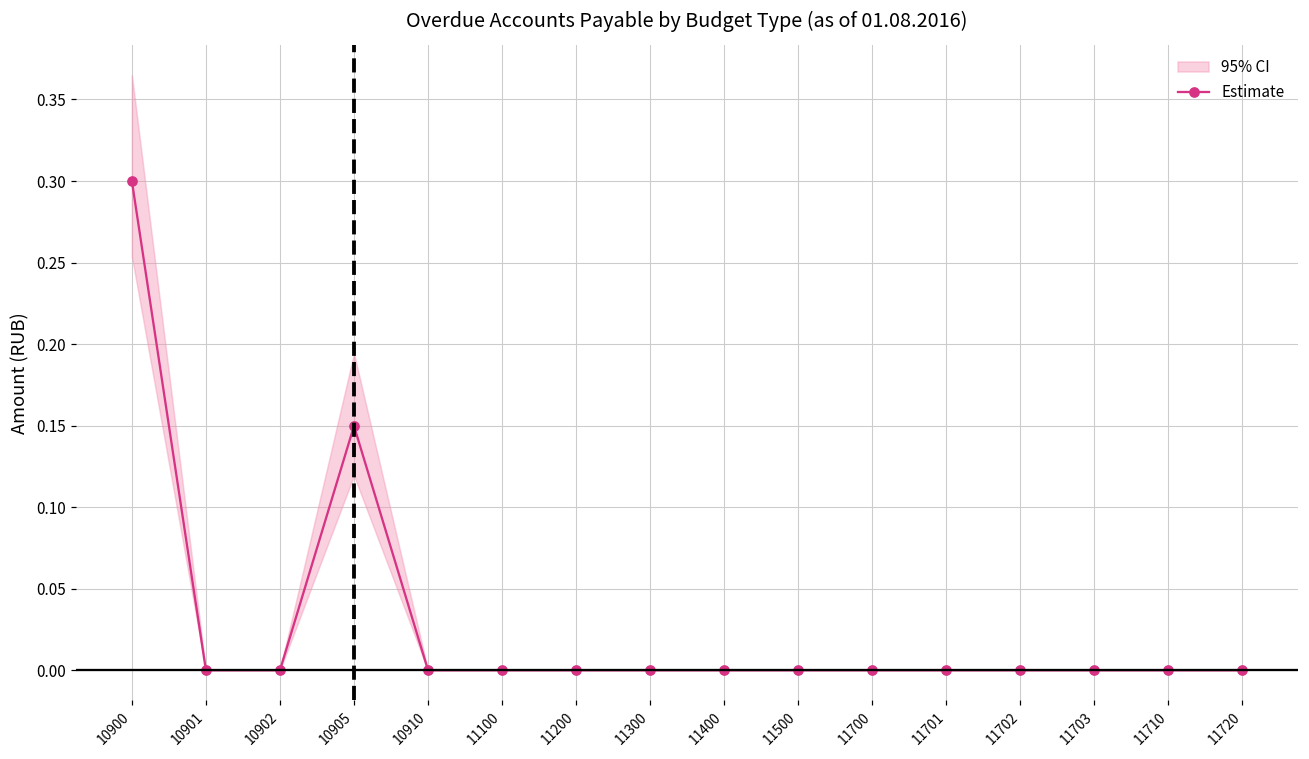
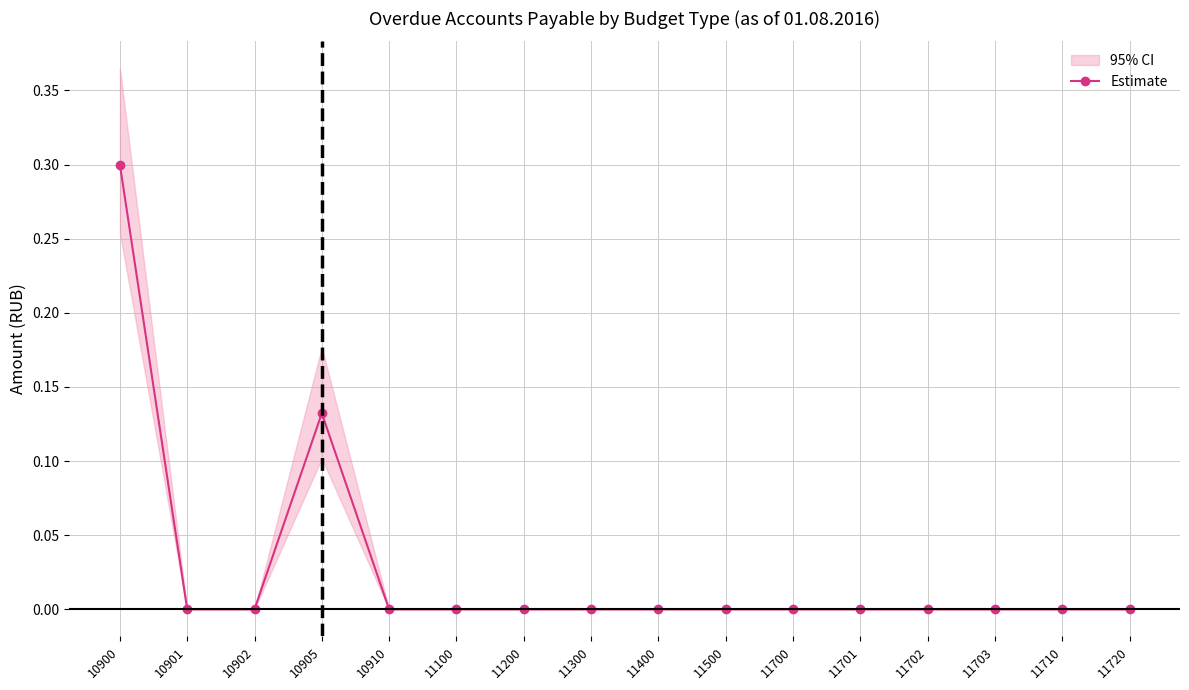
  {
    "Estimate": {
      "10900": 0.300,
-     "10905": 0.150
+     "10905": 0.132
    }
  }
